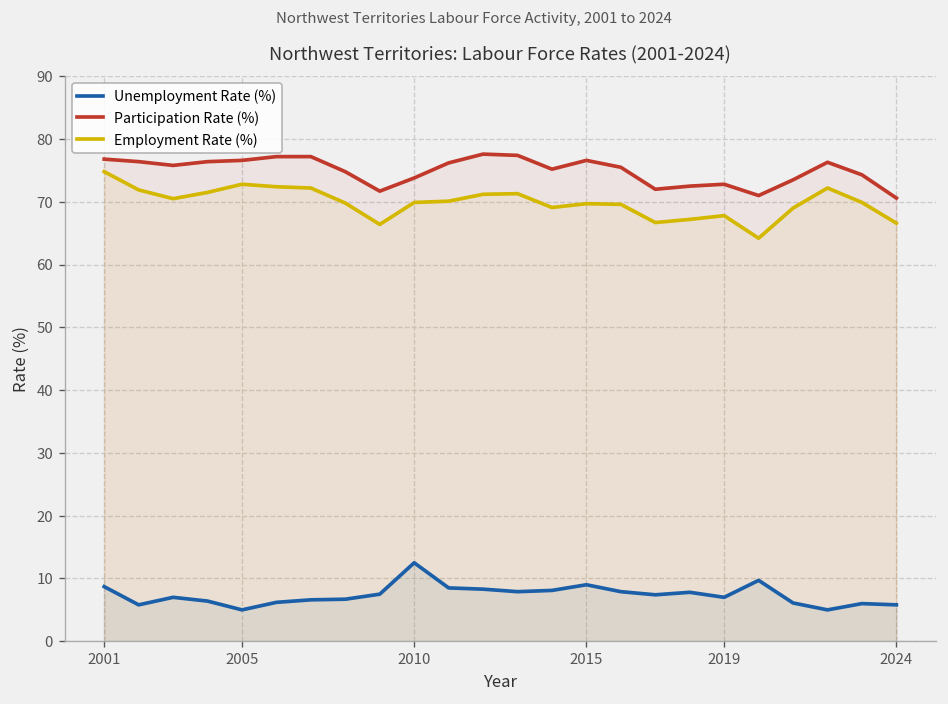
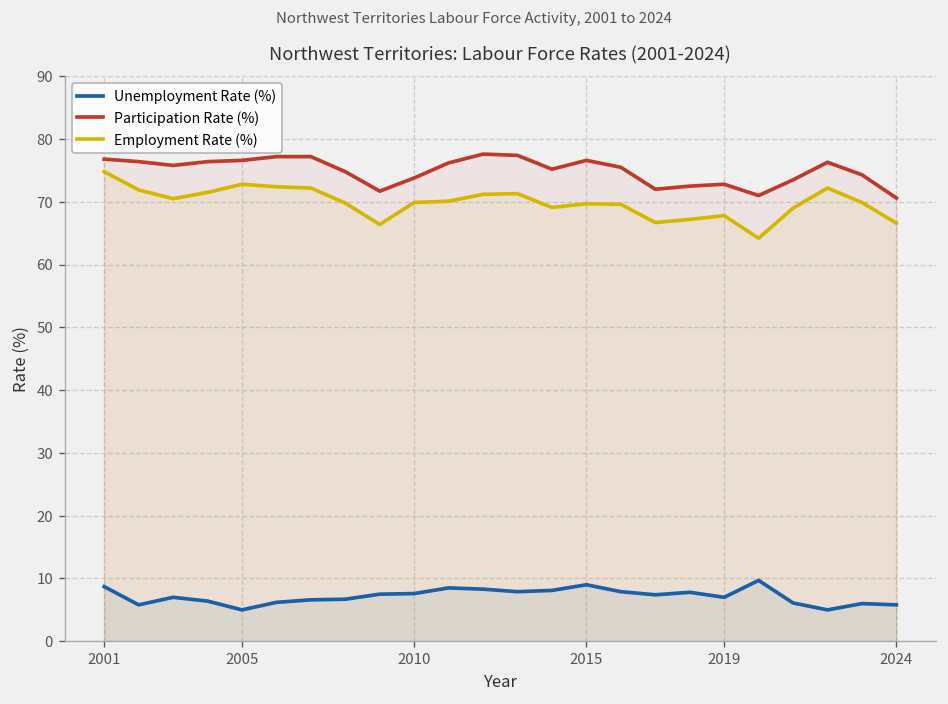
  {
    "Unemployment Rate (%)": {
      "2001": 9,
      "2005": 5,
-     "2010": 13,
+     "2010": 8,
      "2015": 9,
      "2019": 7,
      "2024": 6
    },
    "Participation Rate (%)": {
      "2001": 77,
      "2005": 77,
      "2010": 74,
      "2015": 77,
      "2019": 73,
      "2024": 71
    },
    "Employment Rate (%)": {
      "2001": 75,
      "2005": 73,
      "2010": 70,
      "2015": 70,
      "2019": 68,
      "2024": 67
    }
  }
